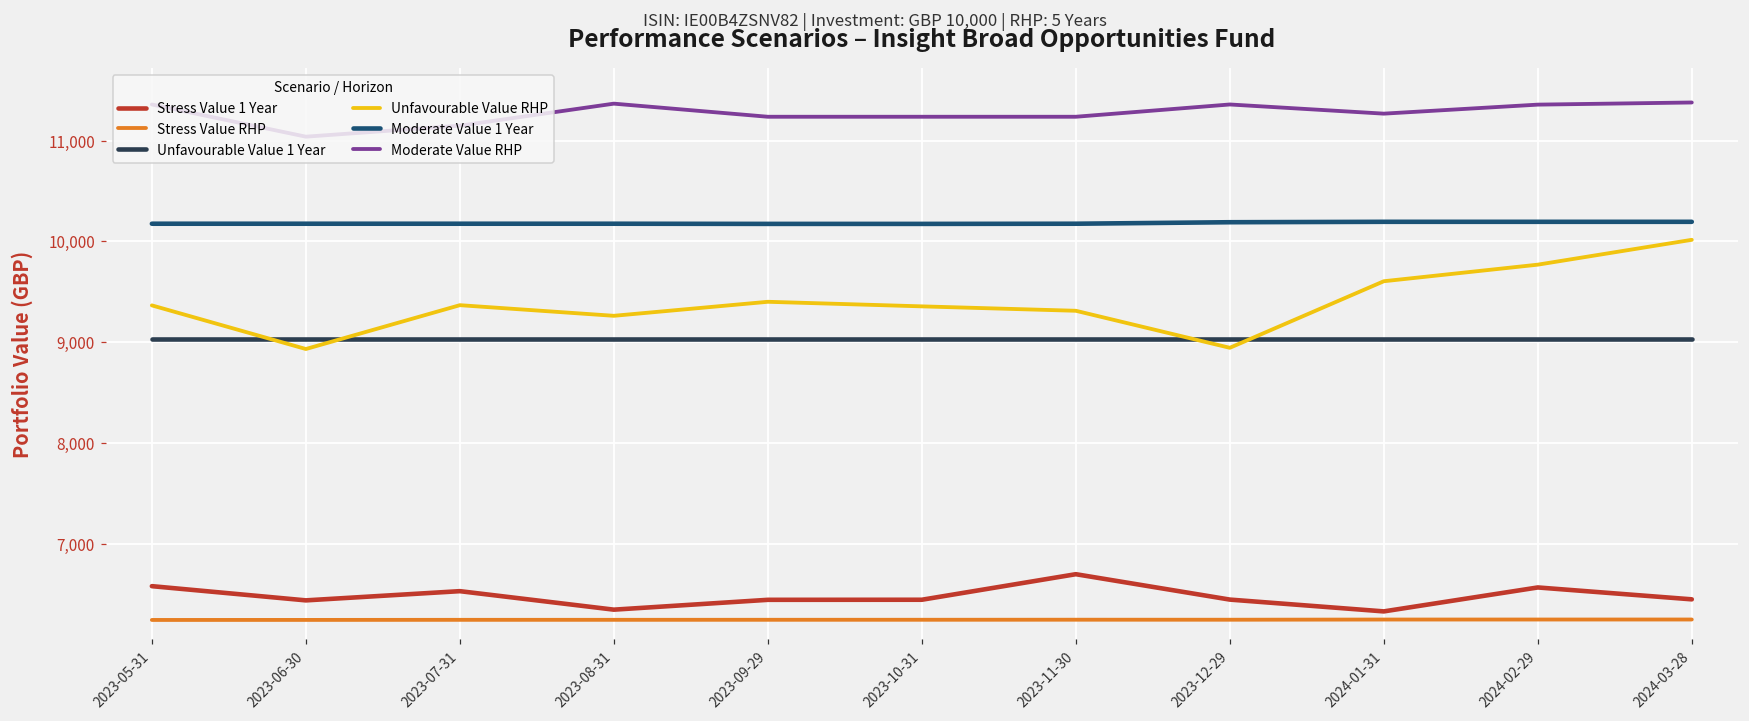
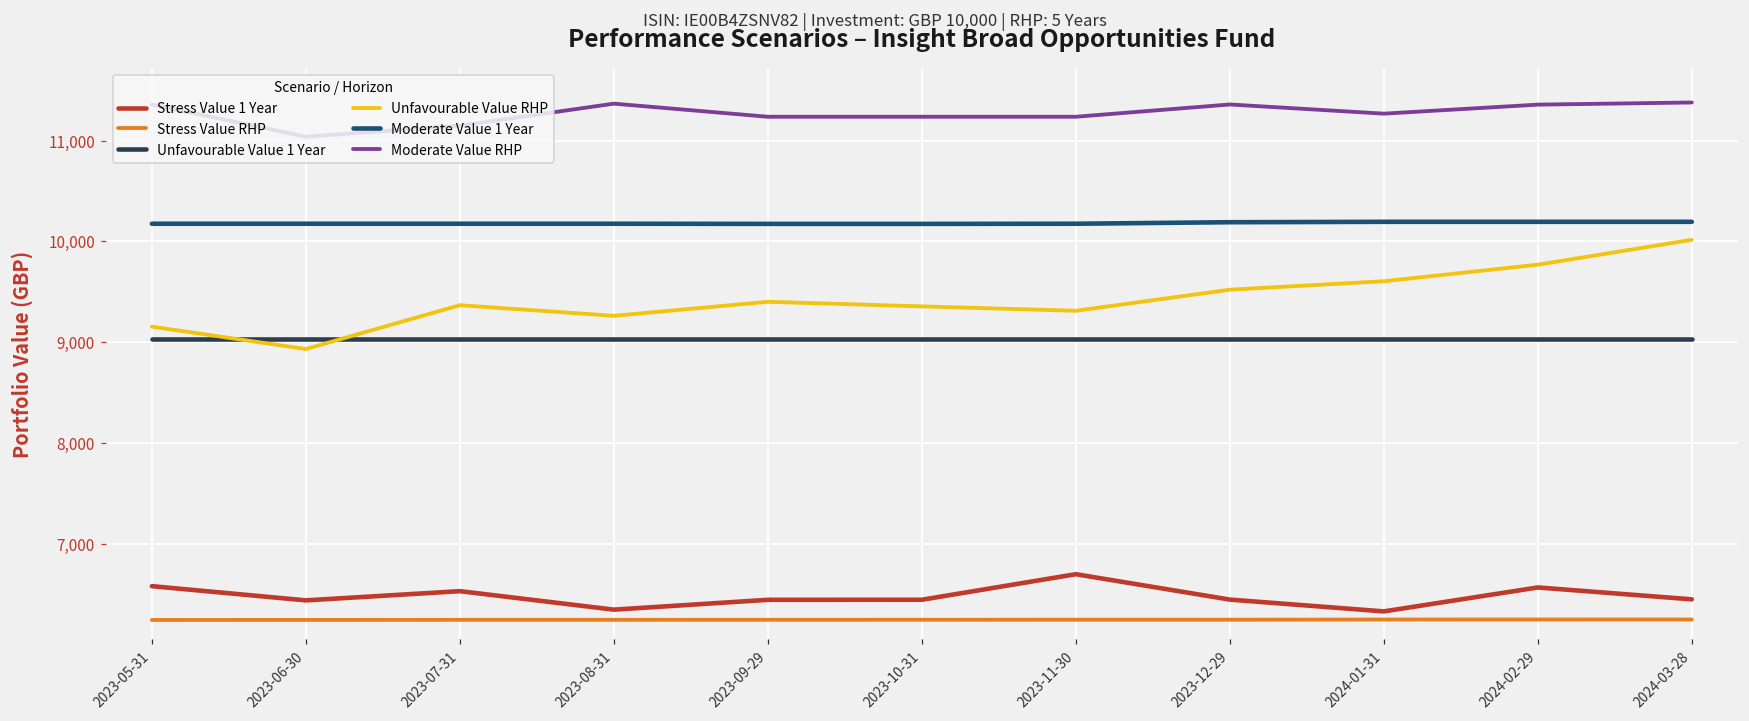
  {
    "Stress Value 1 Year": {
      "2023-05-31": "6,600",
      "2023-06-30": "6,400",
      "2023-07-31": "6,500",
      "2023-08-31": "6,300",
      "2023-09-29": "6,400",
      "2023-10-31": "6,400",
      "2023-11-30": "6,700",
      "2023-12-29": "6,400",
      "2024-01-31": "6,300",
      "2024-02-29": "6,600",
      "2024-03-28": "6,400"
    },
    "Stress Value RHP": {
      "2023-05-31": "6,200",
      "2023-06-30": "6,200",
      "2023-07-31": "6,200",
      "2023-08-31": "6,200",
      "2023-09-29": "6,200",
      "2023-10-31": "6,200",
      "2023-11-30": "6,200",
      "2023-12-29": "6,200",
      "2024-01-31": "6,200",
      "2024-02-29": "6,200",
      "2024-03-28": "6,200"
    },
    "Unfavourable Value RHP": {
-     "2023-05-31": "9,400",
+     "2023-05-31": "9,200",
      "2023-06-30": "8,900",
      "2023-07-31": "9,400",
      "2023-08-31": "9,300",
      "2023-09-29": "9,400",
      "2023-10-31": "9,400",
      "2023-11-30": "9,300",
-     "2023-12-29": "8,900",
+     "2023-12-29": "9,500",
      "2024-01-31": "9,600",
      "2024-02-29": "9,800",
      "2024-03-28": "10,000"
    },
    "Moderate Value RHP": {
      "2023-08-31": "11,400",
      "2023-09-29": "11,200",
      "2023-10-31": "11,200",
      "2023-11-30": "11,200",
      "2023-12-29": "11,400",
      "2024-01-31": "11,300",
      "2024-02-29": "11,400",
      "2024-03-28": "11,400"
    }
  }
